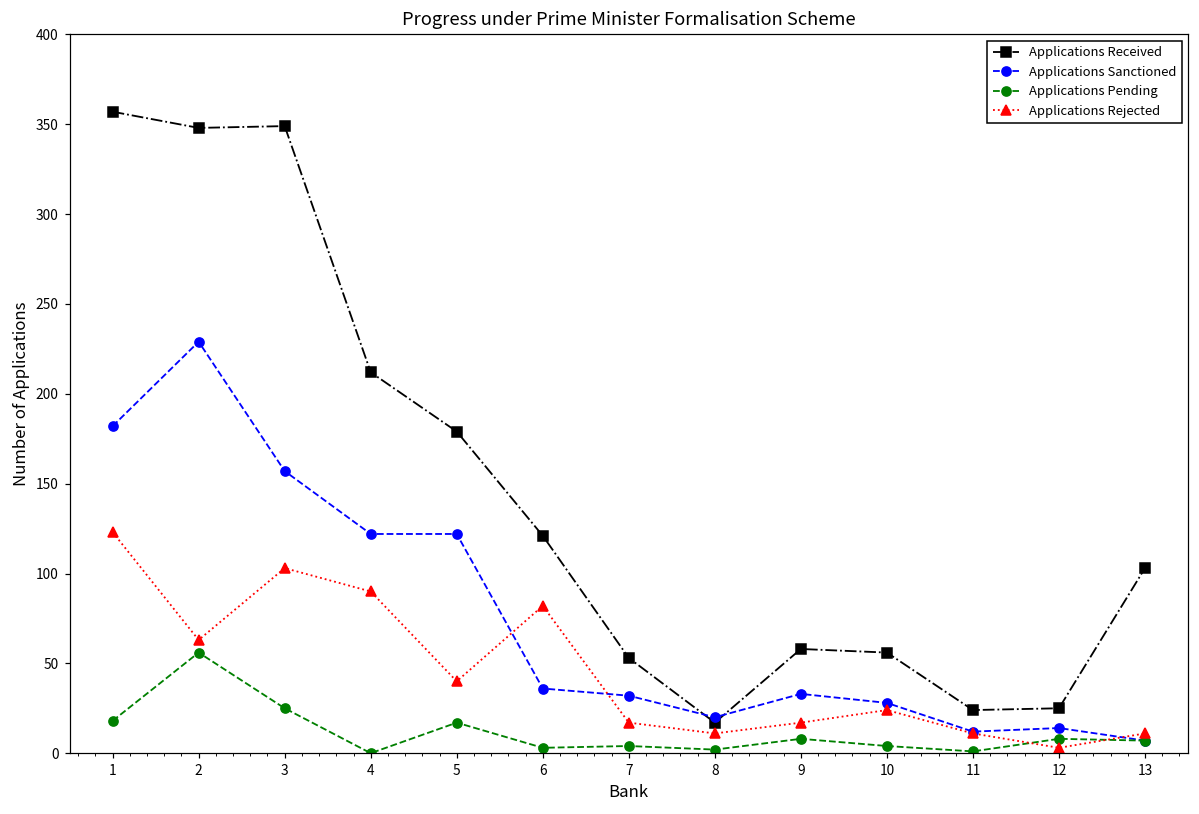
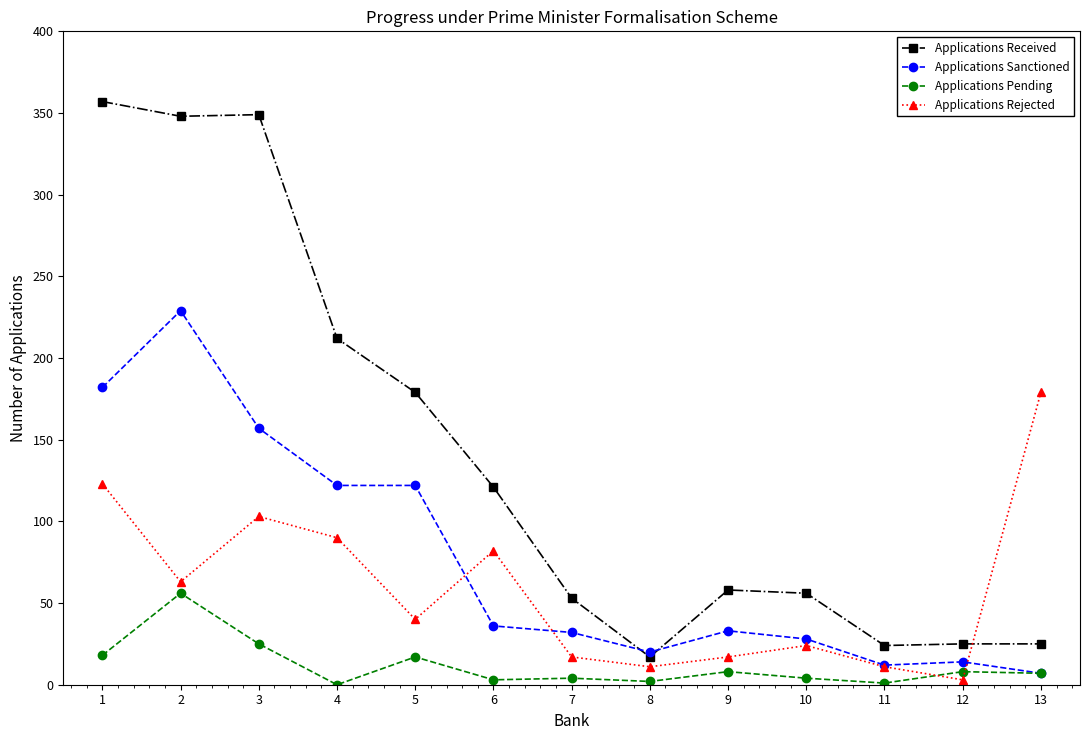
  {
    "Applications Received": {
      "1": 357,
      "2": 348,
      "3": 349,
      "4": 212,
      "5": 179,
      "6": 121,
      "7": 53,
      "8": 17,
      "9": 58,
      "10": 56,
      "11": 24,
      "12": 25,
-     "13": 103
+     "13": 25
    },
    "Applications Sanctioned": {
      "1": 182,
      "2": 229,
      "3": 157,
      "4": 122,
      "5": 122,
      "6": 36,
      "7": 32,
      "8": 20,
      "9": 33,
      "10": 28,
      "12": 14
    },
    "Applications Pending": {
      "1": 18,
      "2": 56,
      "3": 25,
      "4": 0,
      "5": 17,
      "6": 3,
      "7": 4,
      "8": 2,
      "9": 8,
      "10": 4,
      "11": 1,
      "12": 8
    },
    "Applications Rejected": {
      "1": 123,
      "2": 63,
      "3": 103,
      "4": 90,
      "5": 40,
      "6": 82,
      "7": 17,
      "8": 11,
      "9": 17,
      "10": 24,
      "12": 3,
-     "13": 11
+     "13": 179
    }
  }
